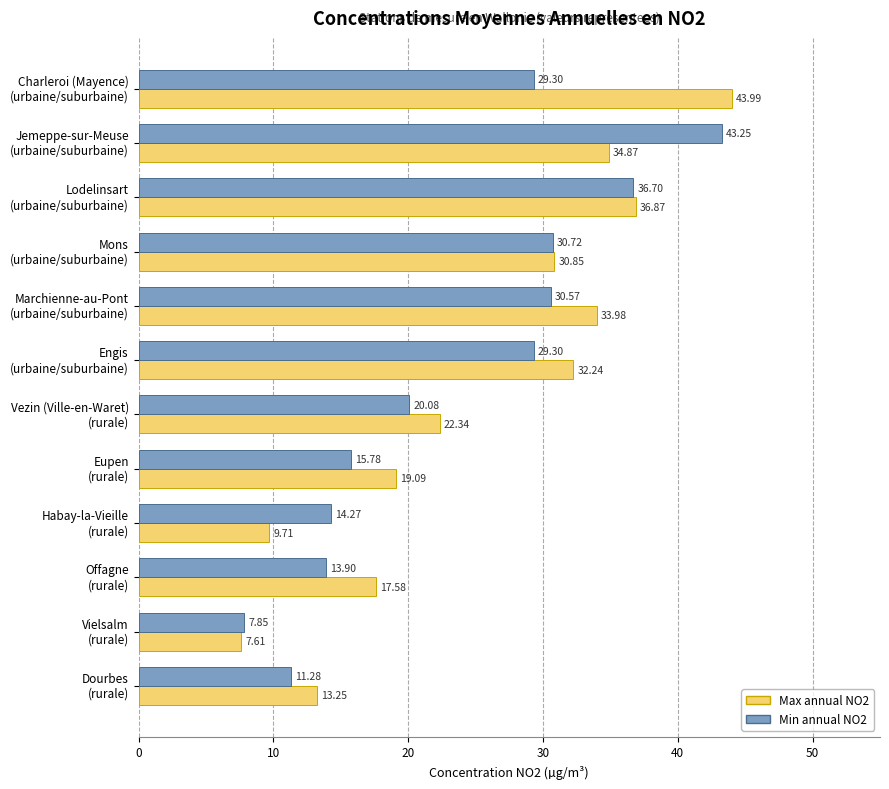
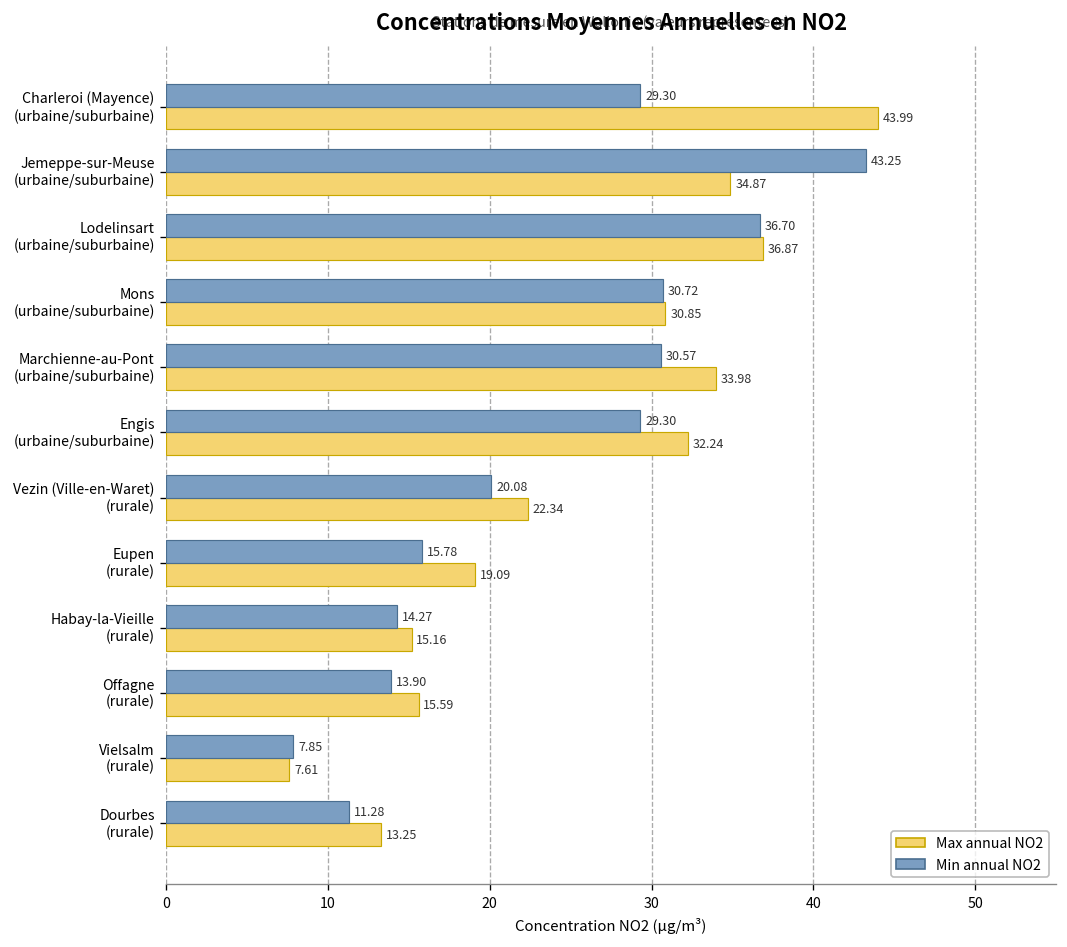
  {
    "Max annual NO2": {
      "Charleroi (Mayence) (urbaine/suburbaine)": 43.99,
      "Jemeppe-sur-Meuse (urbaine/suburbaine)": 34.87,
      "Lodelinsart (urbaine/suburbaine)": 36.87,
      "Mons (urbaine/suburbaine)": 30.85,
      "Marchienne-au-Pont (urbaine/suburbaine)": 33.98,
      "Engis (urbaine/suburbaine)": 32.24,
      "Vezin (Ville-en-Waret) (rurale)": 22.34,
      "Eupen (rurale)": 19.09,
-     "Habay-la-Vieille (rurale)": 9.71,
-     "Offagne (rurale)": 17.58,
+     "Habay-la-Vieille (rurale)": 15.16,
+     "Offagne (rurale)": 15.59,
      "Vielsalm (rurale)": 7.61,
      "Dourbes (rurale)": 13.25
    },
    "Min annual NO2": {
      "Charleroi (Mayence) (urbaine/suburbaine)": 29.30,
      "Jemeppe-sur-Meuse (urbaine/suburbaine)": 43.25,
      "Lodelinsart (urbaine/suburbaine)": 36.70,
      "Mons (urbaine/suburbaine)": 30.72,
      "Marchienne-au-Pont (urbaine/suburbaine)": 30.57,
      "Engis (urbaine/suburbaine)": 29.30,
      "Vezin (Ville-en-Waret) (rurale)": 20.08,
      "Eupen (rurale)": 15.78,
      "Habay-la-Vieille (rurale)": 14.27,
      "Offagne (rurale)": 13.90,
      "Vielsalm (rurale)": 7.85,
      "Dourbes (rurale)": 11.28
    }
  }
